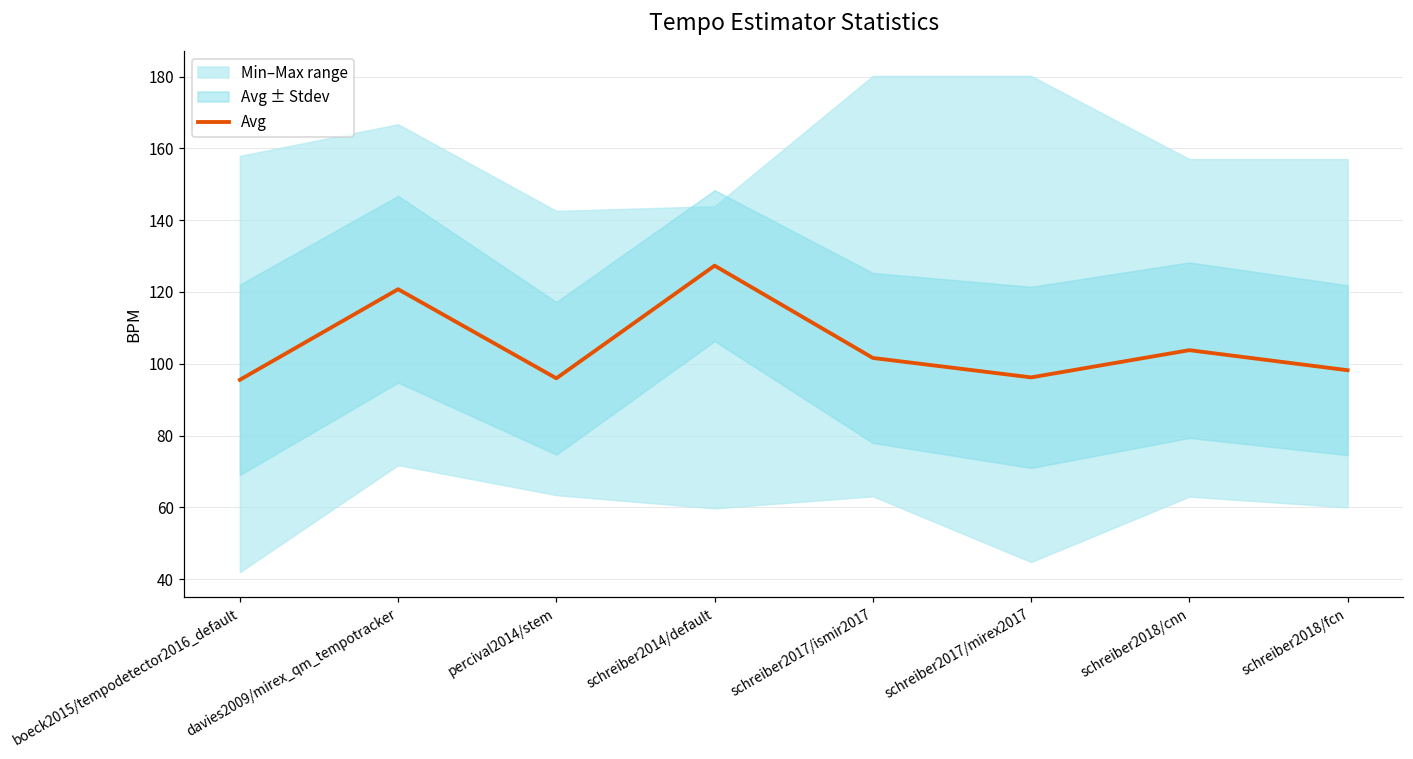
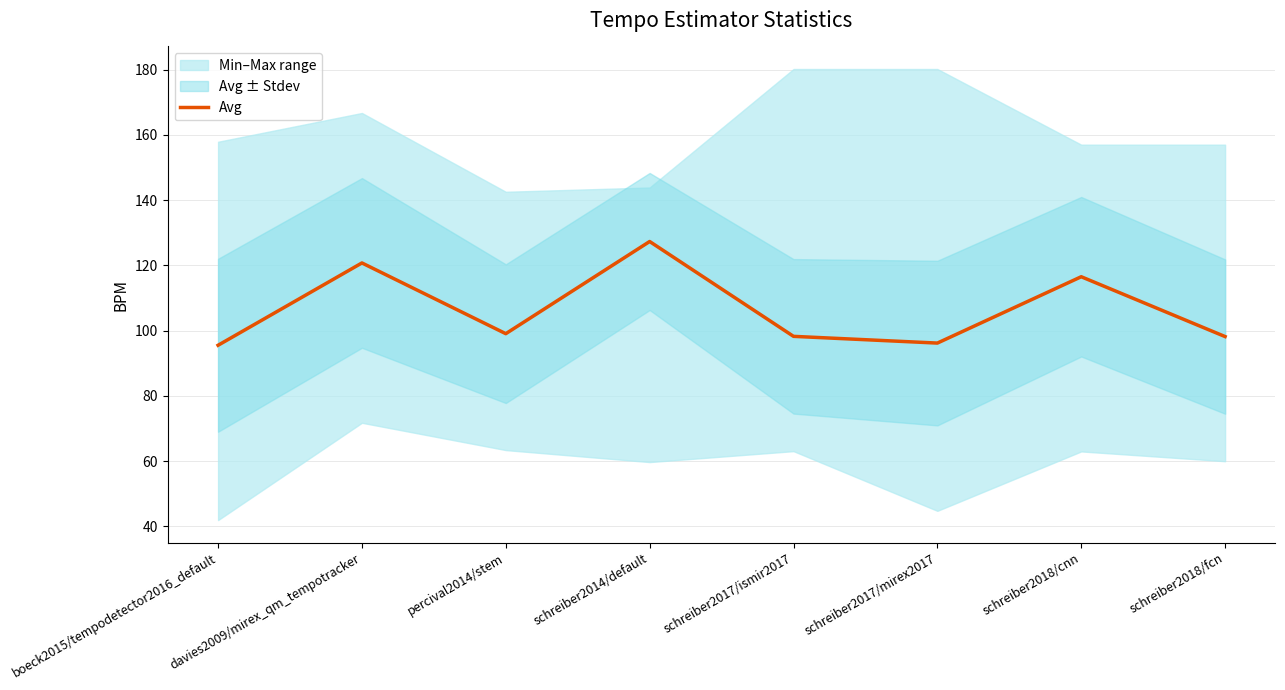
  {
    "Avg": {
      "boeck2015/tempodetector2016_default": 96,
      "davies2009/mirex_qm_tempotracker": 121,
-     "percival2014/stem": 96,
+     "percival2014/stem": 99,
      "schreiber2014/default": 127,
-     "schreiber2017/ismir2017": 102,
+     "schreiber2017/ismir2017": 98,
      "schreiber2017/mirex2017": 96,
-     "schreiber2018/cnn": 104,
+     "schreiber2018/cnn": 117,
      "schreiber2018/fcn": 98
    }
  }
